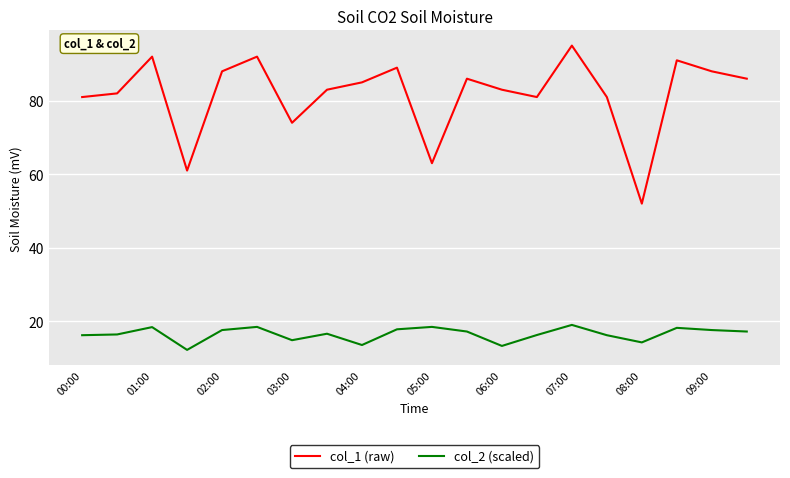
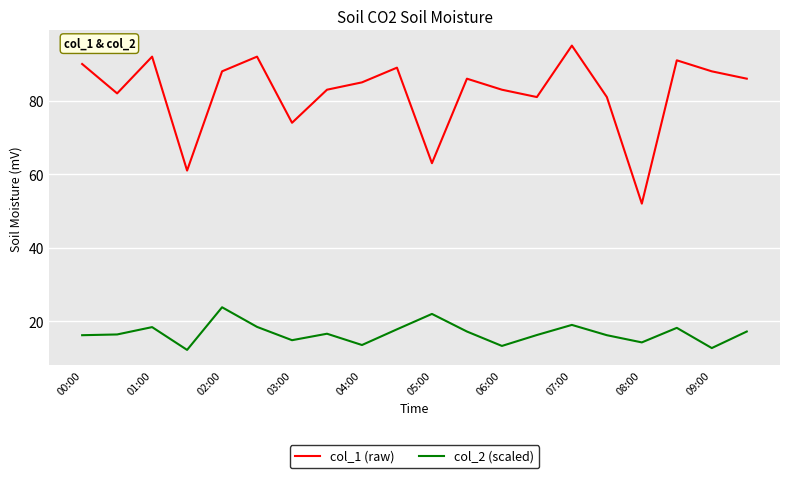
  {
    "col_1 (raw)": {
-     "00:00": 81,
+     "00:00": 90,
      "02:00": 88,
      "03:00": 74,
      "04:00": 85,
      "05:00": 63,
      "06:00": 83,
      "07:00": 95,
      "08:00": 52,
      "09:00": 88
    },
    "col_2 (scaled)": {
      "00:00": 16,
      "01:00": 18,
-     "02:00": 18,
+     "02:00": 24,
      "03:00": 15,
      "04:00": 14,
-     "05:00": 18,
+     "05:00": 22,
      "06:00": 13,
      "07:00": 19,
      "08:00": 14,
-     "09:00": 18
+     "09:00": 13
    }
  }
